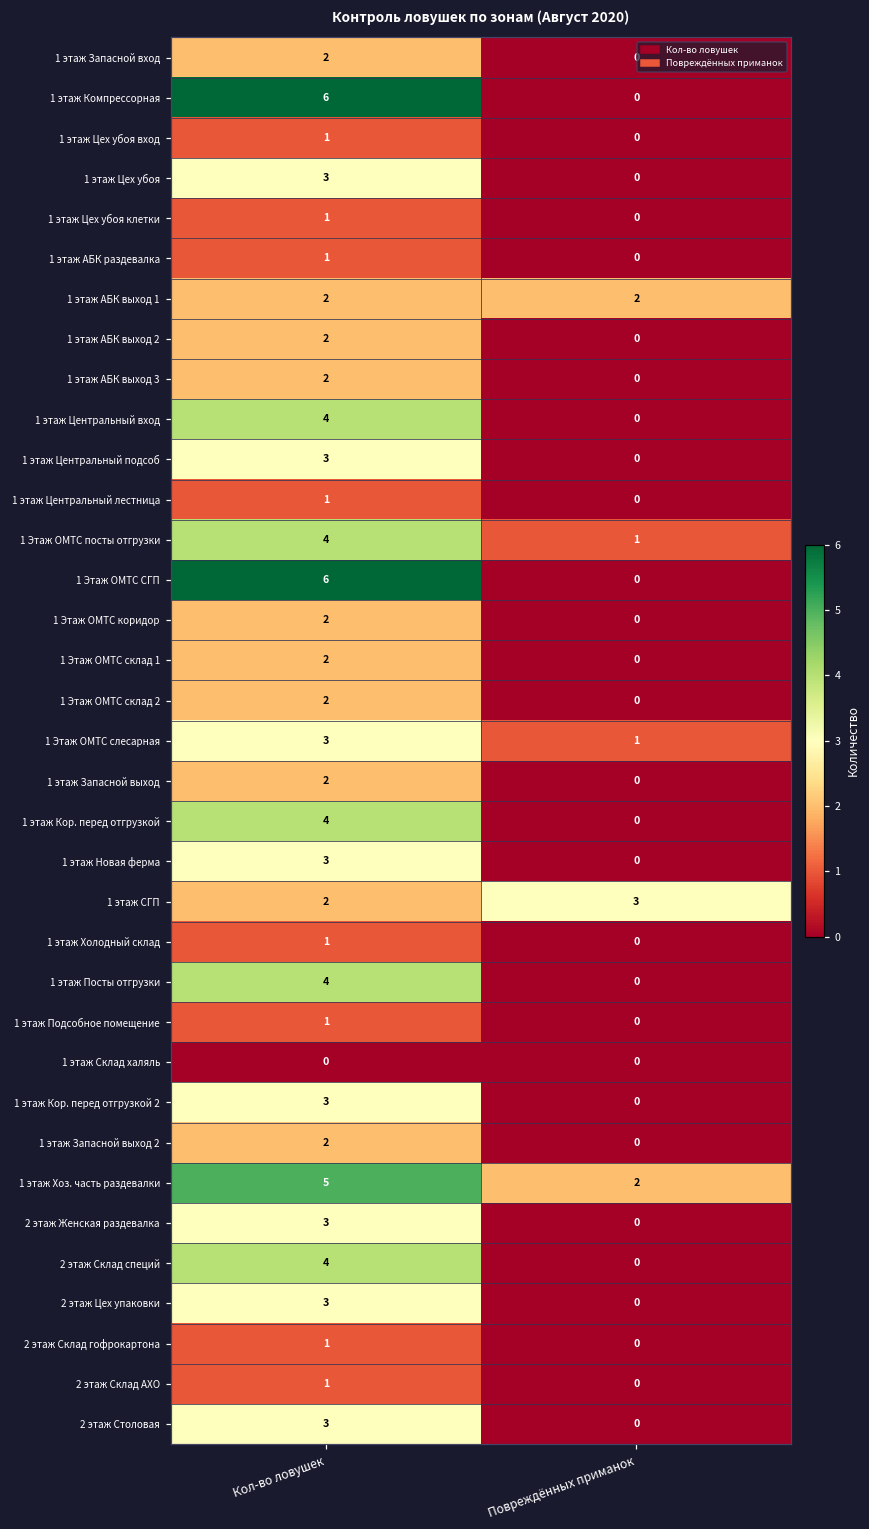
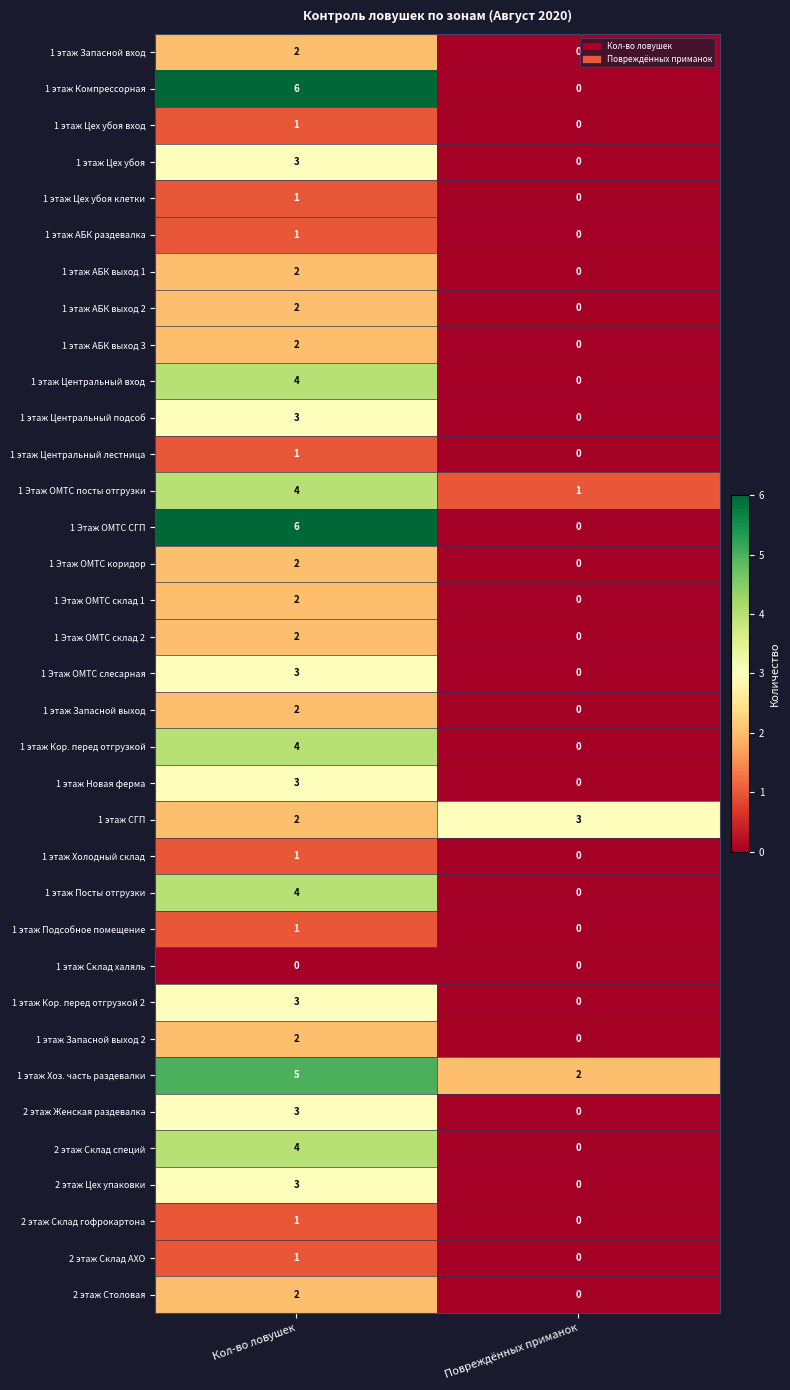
  {
    "1 этаж Запасной вход": {
      "Кол-во ловушек": 2
    },
    "1 этаж Компрессорная": {
      "Кол-во ловушек": 6,
      "Повреждённых приманок": 0
    },
    "1 этаж Цех убоя вход": {
      "Кол-во ловушек": 1,
      "Повреждённых приманок": 0
    },
    "1 этаж Цех убоя": {
      "Кол-во ловушек": 3,
      "Повреждённых приманок": 0
    },
    "1 этаж Цех убоя клетки": {
      "Кол-во ловушек": 1,
      "Повреждённых приманок": 0
    },
    "1 этаж АБК раздевалка": {
      "Кол-во ловушек": 1,
      "Повреждённых приманок": 0
    },
    "1 этаж АБК выход 1": {
      "Кол-во ловушек": 2,
-     "Повреждённых приманок": 2
+     "Повреждённых приманок": 0
    },
    "1 этаж АБК выход 2": {
      "Кол-во ловушек": 2,
      "Повреждённых приманок": 0
    },
    "1 этаж АБК выход 3": {
      "Кол-во ловушек": 2,
      "Повреждённых приманок": 0
    },
    "1 этаж Центральный вход": {
      "Кол-во ловушек": 4,
      "Повреждённых приманок": 0
    },
    "1 этаж Центральный подсоб": {
      "Кол-во ловушек": 3,
      "Повреждённых приманок": 0
    },
    "1 этаж Центральный лестница": {
      "Кол-во ловушек": 1,
      "Повреждённых приманок": 0
    },
    "1 Этаж ОМТС посты отгрузки": {
      "Кол-во ловушек": 4,
      "Повреждённых приманок": 1
    },
    "1 Этаж ОМТС СГП": {
      "Кол-во ловушек": 6,
      "Повреждённых приманок": 0
    },
    "1 Этаж ОМТС коридор": {
      "Кол-во ловушек": 2,
      "Повреждённых приманок": 0
    },
    "1 Этаж ОМТС склад 1": {
      "Кол-во ловушек": 2,
      "Повреждённых приманок": 0
    },
    "1 Этаж ОМТС склад 2": {
      "Кол-во ловушек": 2,
      "Повреждённых приманок": 0
    },
    "1 Этаж ОМТС слесарная": {
      "Кол-во ловушек": 3,
-     "Повреждённых приманок": 1
+     "Повреждённых приманок": 0
    },
    "1 этаж Запасной выход": {
      "Кол-во ловушек": 2,
      "Повреждённых приманок": 0
    },
    "1 этаж Кор. перед отгрузкой": {
      "Кол-во ловушек": 4,
      "Повреждённых приманок": 0
    },
    "1 этаж Новая ферма": {
      "Кол-во ловушек": 3,
      "Повреждённых приманок": 0
    },
    "1 этаж СГП": {
      "Кол-во ловушек": 2,
      "Повреждённых приманок": 3
    },
    "1 этаж Холодный склад": {
      "Кол-во ловушек": 1,
      "Повреждённых приманок": 0
    },
    "1 этаж Посты отгрузки": {
      "Кол-во ловушек": 4,
      "Повреждённых приманок": 0
    },
    "1 этаж Подсобное помещение": {
      "Кол-во ловушек": 1,
      "Повреждённых приманок": 0
    },
    "1 этаж Склад халяль": {
      "Кол-во ловушек": 0,
      "Повреждённых приманок": 0
    },
    "1 этаж Кор. перед отгрузкой 2": {
      "Кол-во ловушек": 3,
      "Повреждённых приманок": 0
    },
    "1 этаж Запасной выход 2": {
      "Кол-во ловушек": 2,
      "Повреждённых приманок": 0
    },
    "1 этаж Хоз. часть раздевалки": {
      "Кол-во ловушек": 5,
      "Повреждённых приманок": 2
    },
    "2 этаж Женская раздевалка": {
      "Кол-во ловушек": 3,
      "Повреждённых приманок": 0
    },
    "2 этаж Склад специй": {
      "Кол-во ловушек": 4,
      "Повреждённых приманок": 0
    },
    "2 этаж Цех упаковки": {
      "Кол-во ловушек": 3,
      "Повреждённых приманок": 0
    },
    "2 этаж Склад гофрокартона": {
      "Кол-во ловушек": 1,
      "Повреждённых приманок": 0
    },
    "2 этаж Склад АХО": {
      "Кол-во ловушек": 1,
      "Повреждённых приманок": 0
    },
    "2 этаж Столовая": {
-     "Кол-во ловушек": 3,
+     "Кол-во ловушек": 2,
      "Повреждённых приманок": 0
    }
  }
